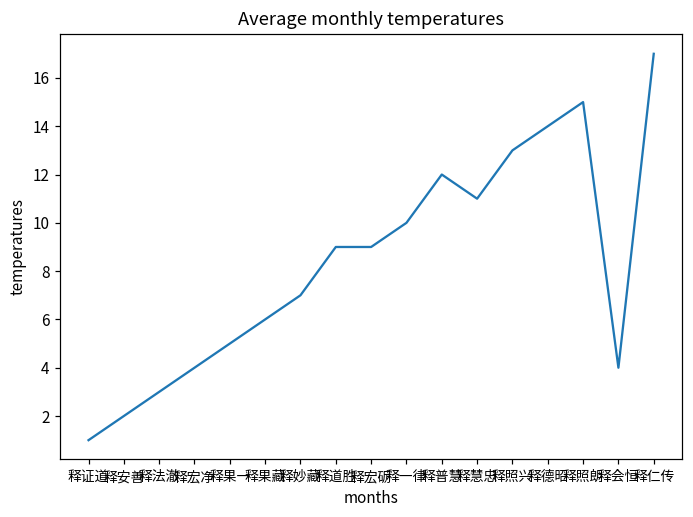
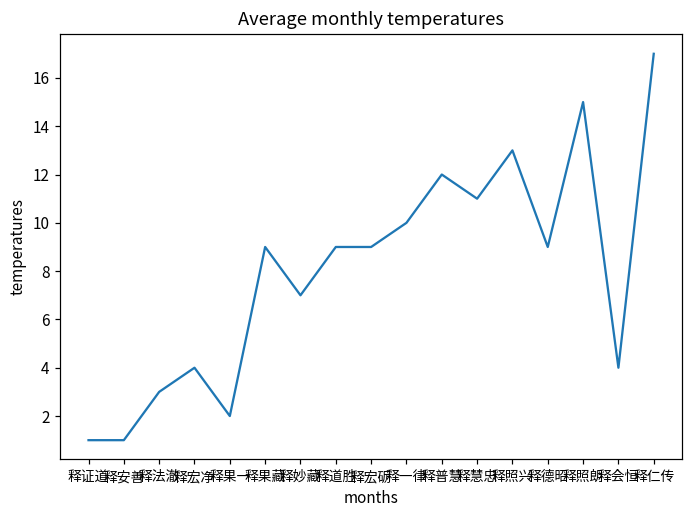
  {
    "释证道": 1,
-   "释安善": 2,
+   "释安善": 1,
    "释法澈": 3,
    "释宏净": 4,
-   "释果一": 5,
-   "释果藏": 6,
+   "释果一": 2,
+   "释果藏": 9,
    "释妙藏": 7,
    "释道胜": 9,
    "释宏砺": 9,
    "释一律": 10,
    "释普慧": 12,
    "释慧忠": 11,
    "释照兴": 13,
-   "释德昭": 14,
+   "释德昭": 9,
    "释照朗": 15,
    "释会恒": 4,
    "释仁传": 17
  }
